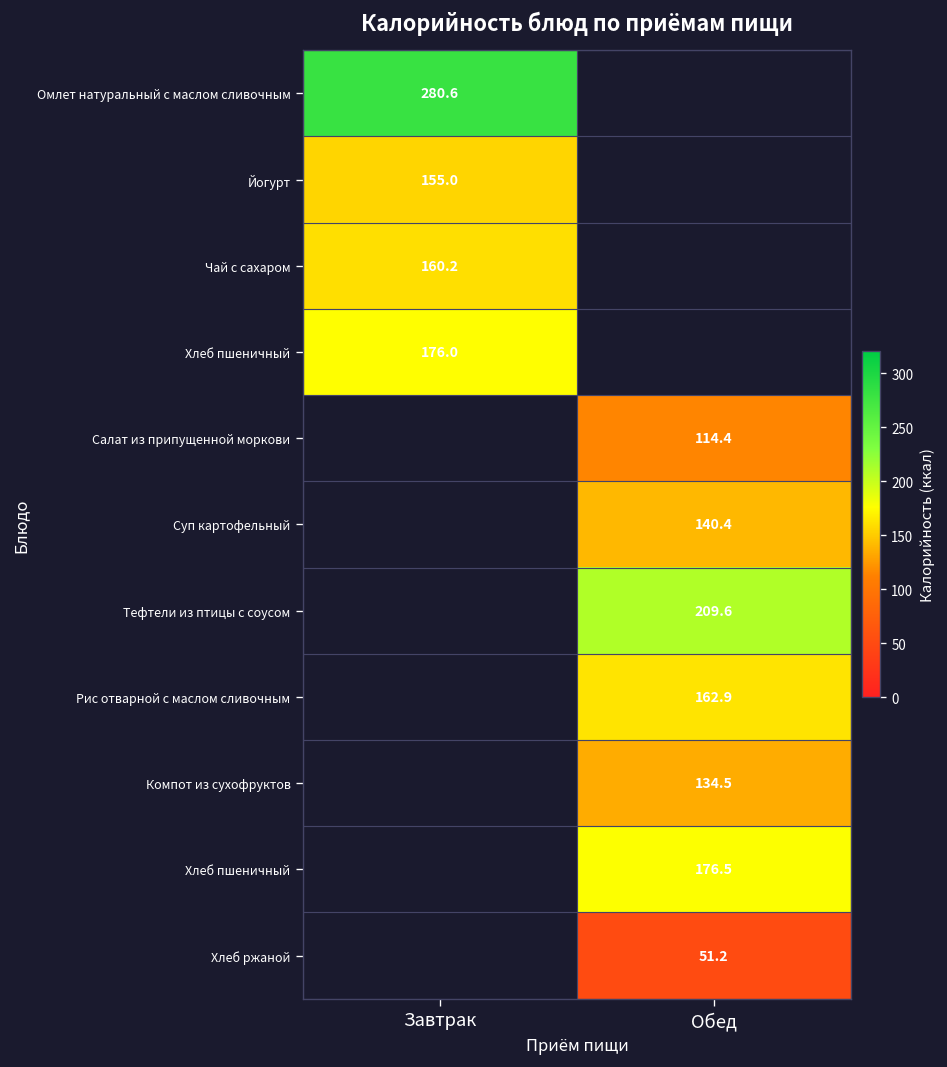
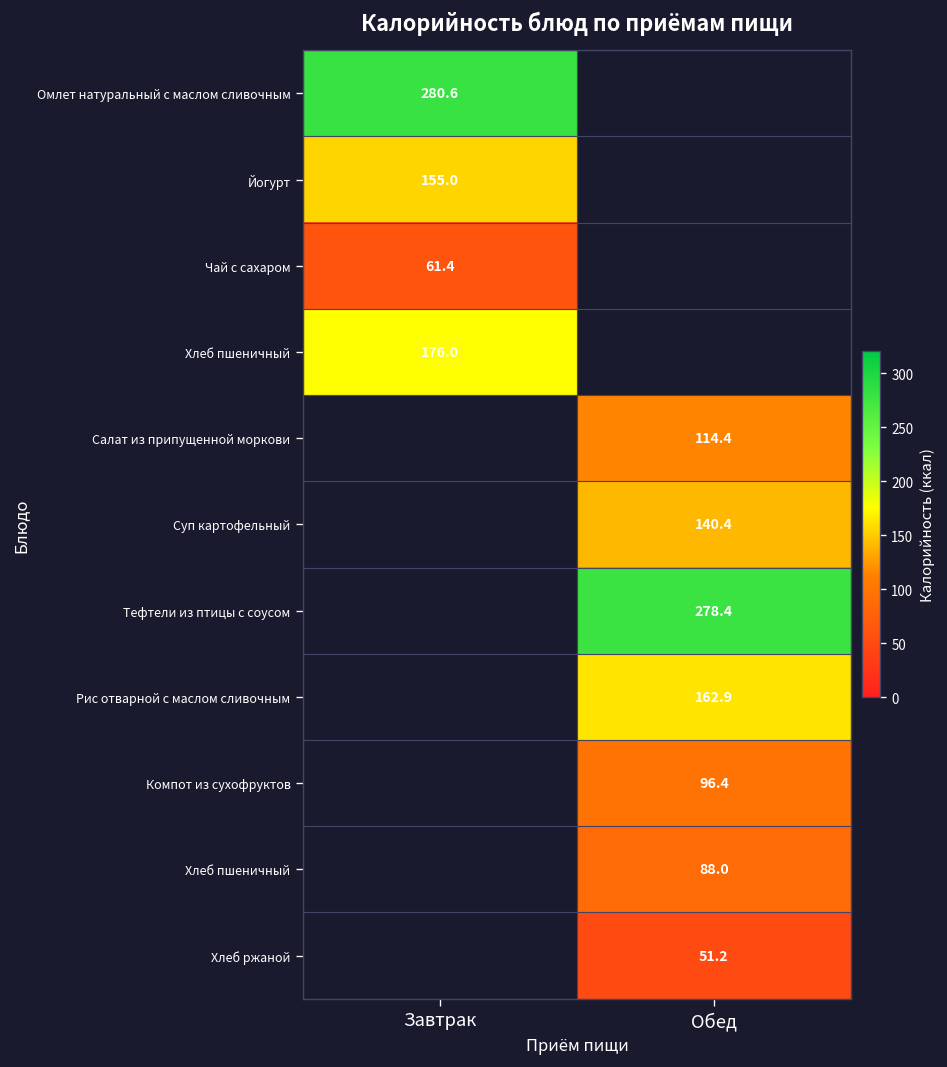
  {
    "Омлет натуральный с маслом сливочным": {
      "Завтрак": 280.6
    },
    "Йогурт": {
      "Завтрак": 155.0
    },
    "Чай с сахаром": {
-     "Завтрак": 160.2
+     "Завтрак": 61.4
    },
    "Хлеб пшеничный": {
      "Завтрак": 176.0,
-     "Обед": 176.5
+     "Обед": 88.0
    },
    "Салат из припущенной моркови": {
      "Обед": 114.4
    },
    "Суп картофельный": {
      "Обед": 140.4
    },
    "Тефтели из птицы с соусом": {
-     "Обед": 209.6
+     "Обед": 278.4
    },
    "Рис отварной с маслом сливочным": {
      "Обед": 162.9
    },
    "Компот из сухофруктов": {
-     "Обед": 134.5
+     "Обед": 96.4
    },
    "Хлеб ржаной": {
      "Обед": 51.2
    }
  }
